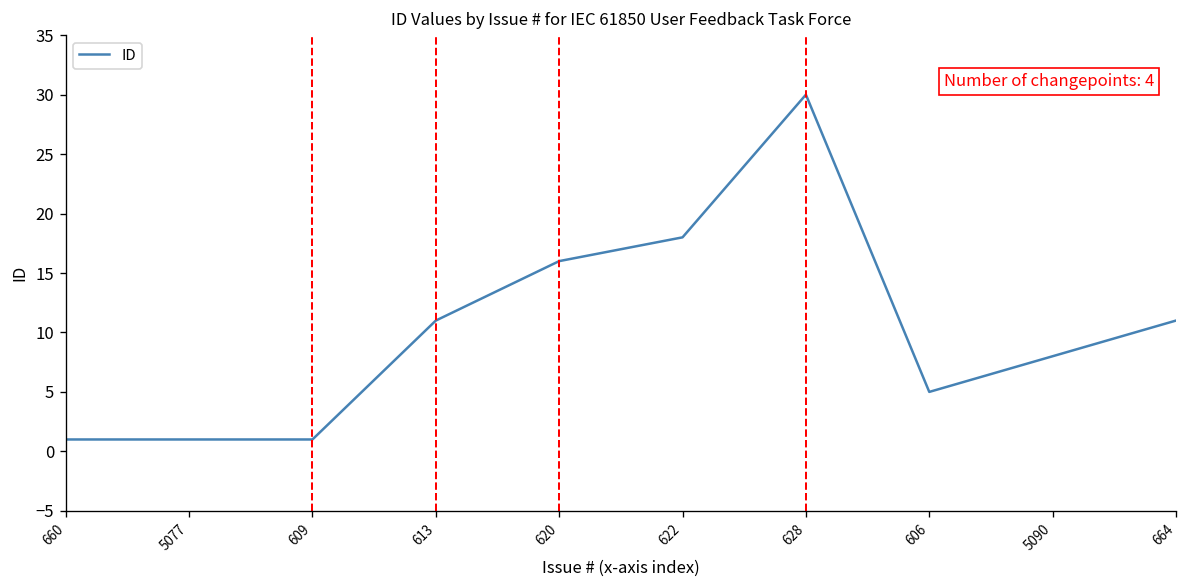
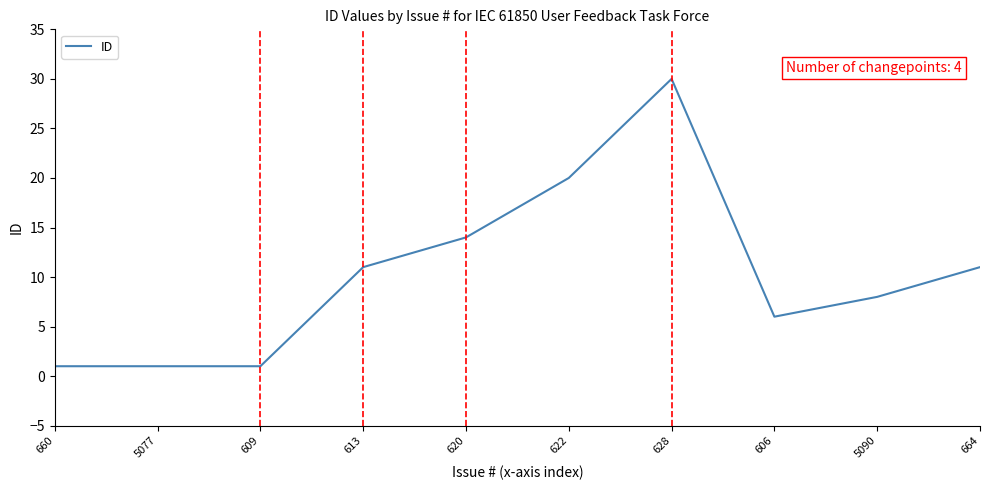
  {
    "660": 1,
    "5077": 1,
    "609": 1,
    "613": 11,
-   "620": 16,
-   "622": 18,
+   "620": 14,
+   "622": 20,
    "628": 30,
-   "606": 5,
+   "606": 6,
    "5090": 8,
    "664": 11
  }
